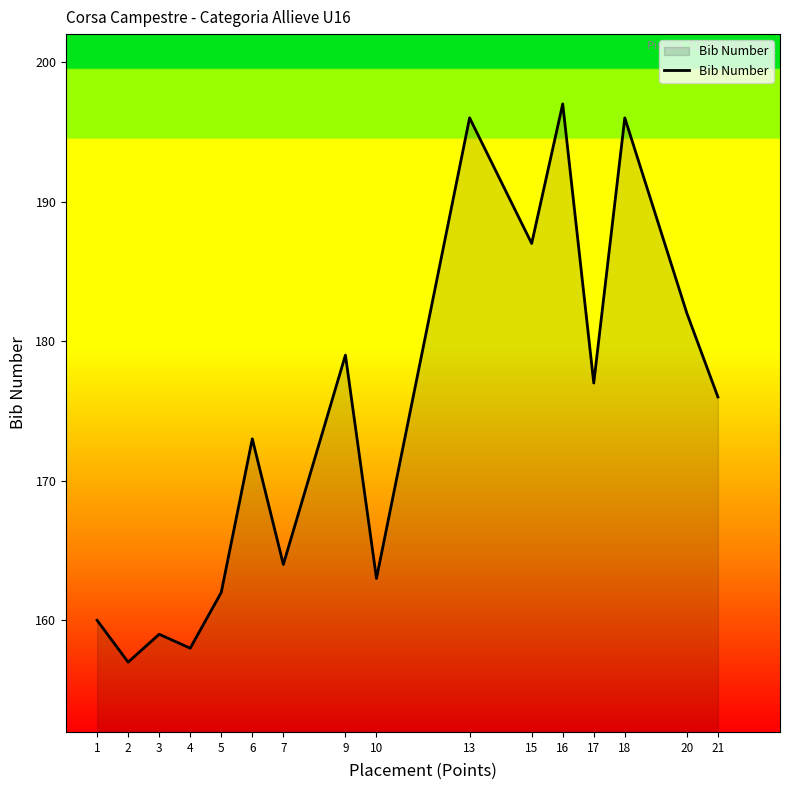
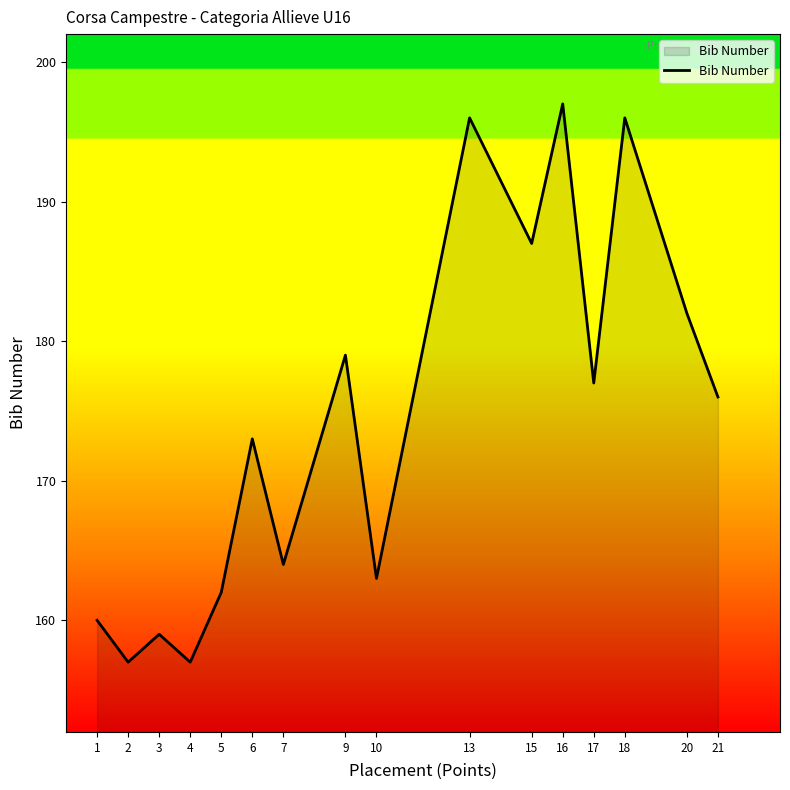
  {
    "1": 160,
    "2": 157,
    "3": 159,
-   "4": 158,
+   "4": 157,
    "5": 162,
    "6": 173,
    "7": 164,
    "9": 179,
    "10": 163,
    "13": 196,
    "15": 187,
    "16": 197,
    "17": 177,
    "18": 196,
    "20": 182,
    "21": 176
  }
